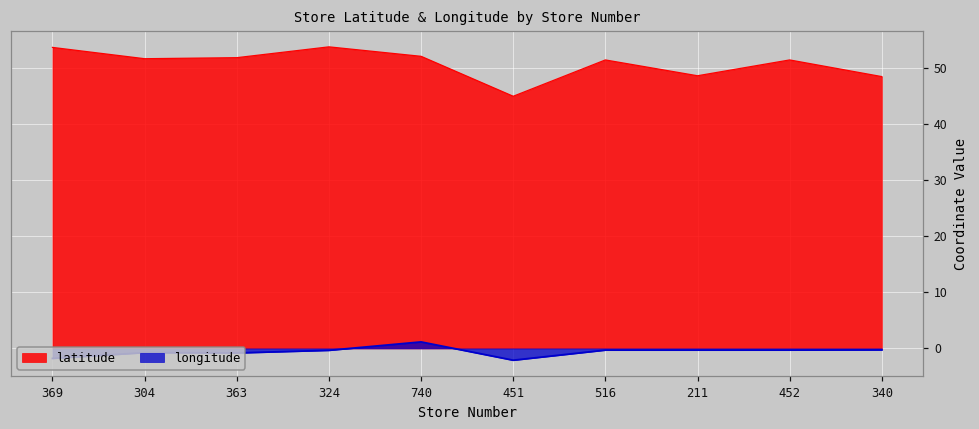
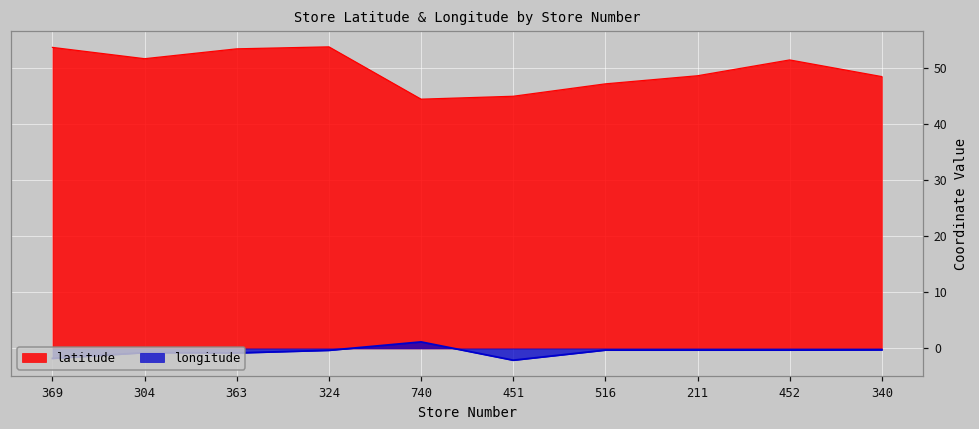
  {
    "latitude": {
      "369": 54,
      "304": 52,
-     "363": 52,
+     "363": 53,
      "324": 54,
-     "740": 52,
+     "740": 44,
      "451": 45,
-     "516": 51,
+     "516": 47,
      "211": 49,
      "452": 51,
      "340": 48
    }
  }
